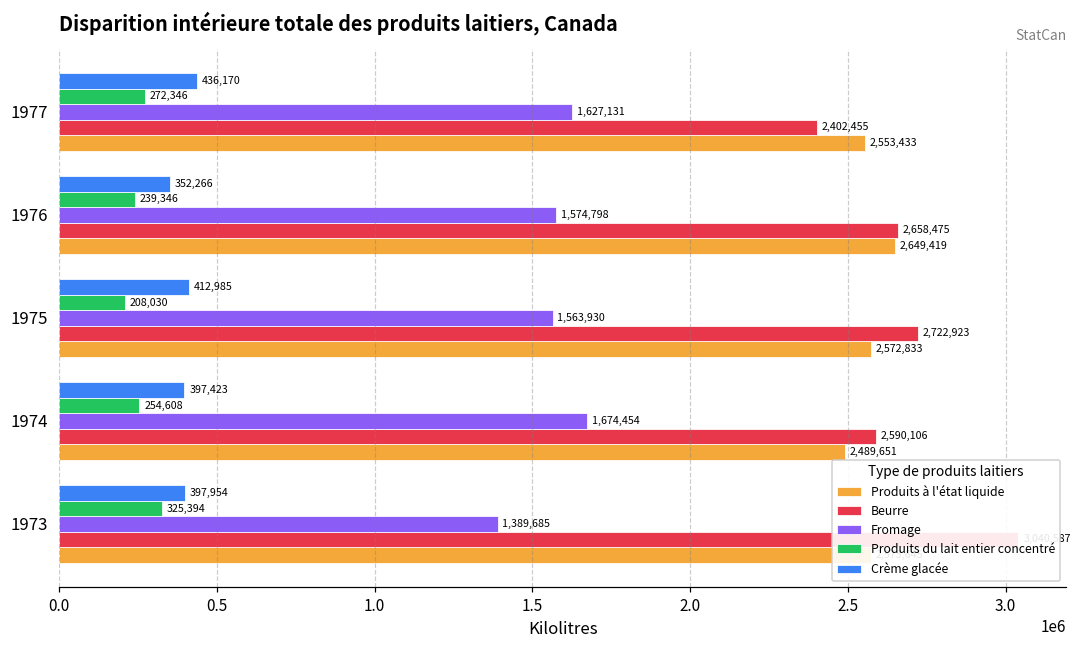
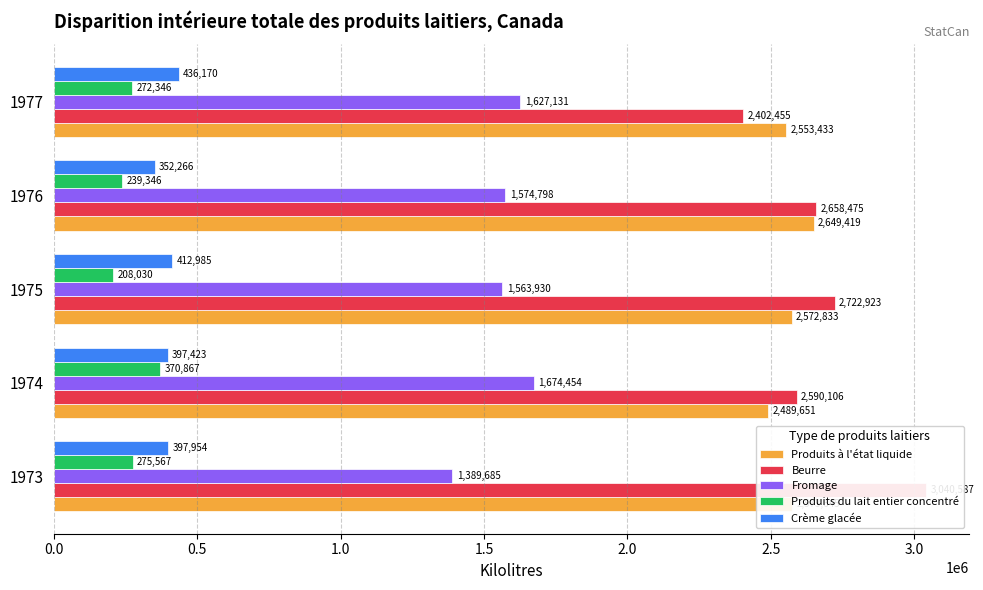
  {
    "Produits à l'état liquide": {
      "1977": "2,553,433",
      "1976": "2,649,419",
      "1975": "2,572,833",
      "1974": "2,489,651"
    },
    "Beurre": {
      "1977": "2,402,455",
      "1976": "2,658,475",
      "1975": "2,722,923",
      "1974": "2,590,106"
    },
    "Fromage": {
      "1977": "1,627,131",
      "1976": "1,574,798",
      "1975": "1,563,930",
      "1974": "1,674,454",
      "1973": "1,389,685"
    },
    "Produits du lait entier concentré": {
      "1977": "272,346",
      "1976": "239,346",
      "1975": "208,030",
-     "1974": "254,608",
-     "1973": "325,394"
+     "1974": "370,867",
+     "1973": "275,567"
    },
    "Crème glacée": {
      "1977": "436,170",
      "1976": "352,266",
      "1975": "412,985",
      "1974": "397,423",
      "1973": "397,954"
    }
  }
